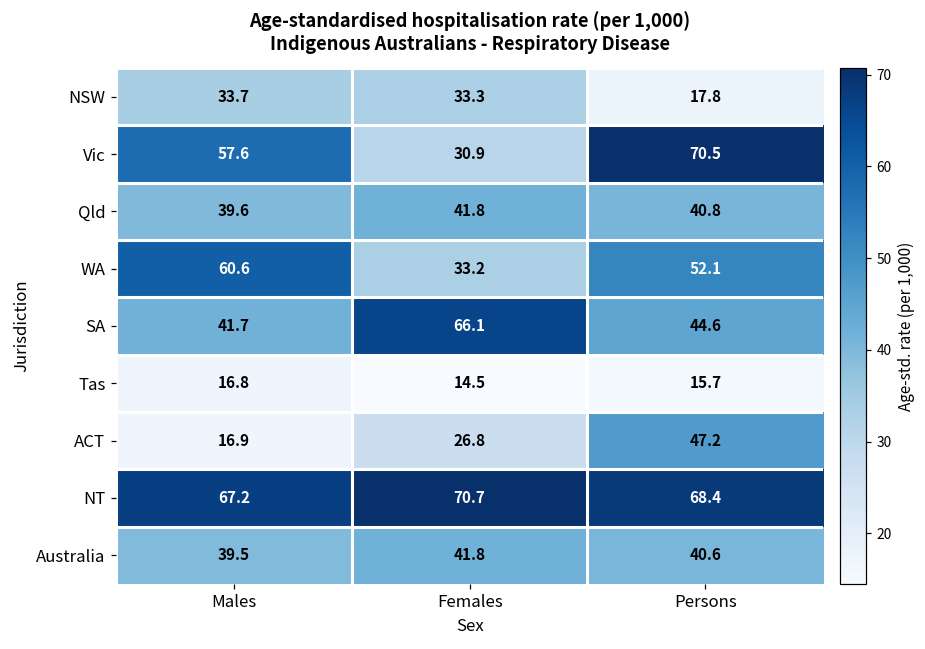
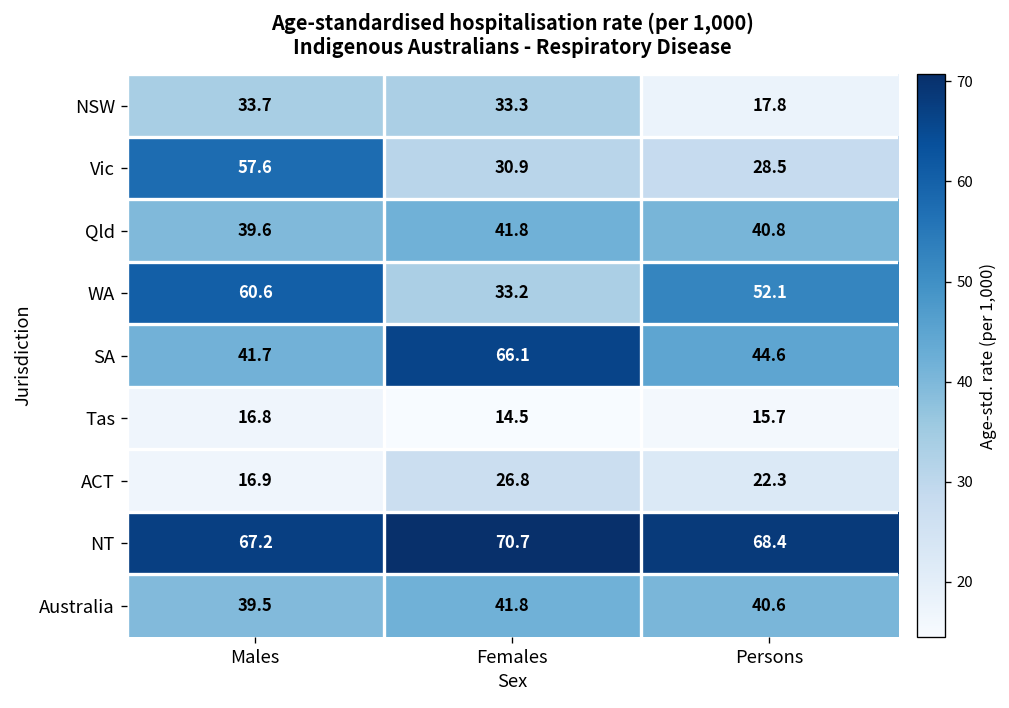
  {
    "NSW": {
      "Males": 33.7,
      "Females": 33.3,
      "Persons": 17.8
    },
    "Vic": {
      "Males": 57.6,
      "Females": 30.9,
-     "Persons": 70.5
+     "Persons": 28.5
    },
    "Qld": {
      "Males": 39.6,
      "Females": 41.8,
      "Persons": 40.8
    },
    "WA": {
      "Males": 60.6,
      "Females": 33.2,
      "Persons": 52.1
    },
    "SA": {
      "Males": 41.7,
      "Females": 66.1,
      "Persons": 44.6
    },
    "Tas": {
      "Males": 16.8,
      "Females": 14.5,
      "Persons": 15.7
    },
    "ACT": {
      "Males": 16.9,
      "Females": 26.8,
-     "Persons": 47.2
+     "Persons": 22.3
    },
    "NT": {
      "Males": 67.2,
      "Females": 70.7,
      "Persons": 68.4
    },
    "Australia": {
      "Males": 39.5,
      "Females": 41.8,
      "Persons": 40.6
    }
  }
